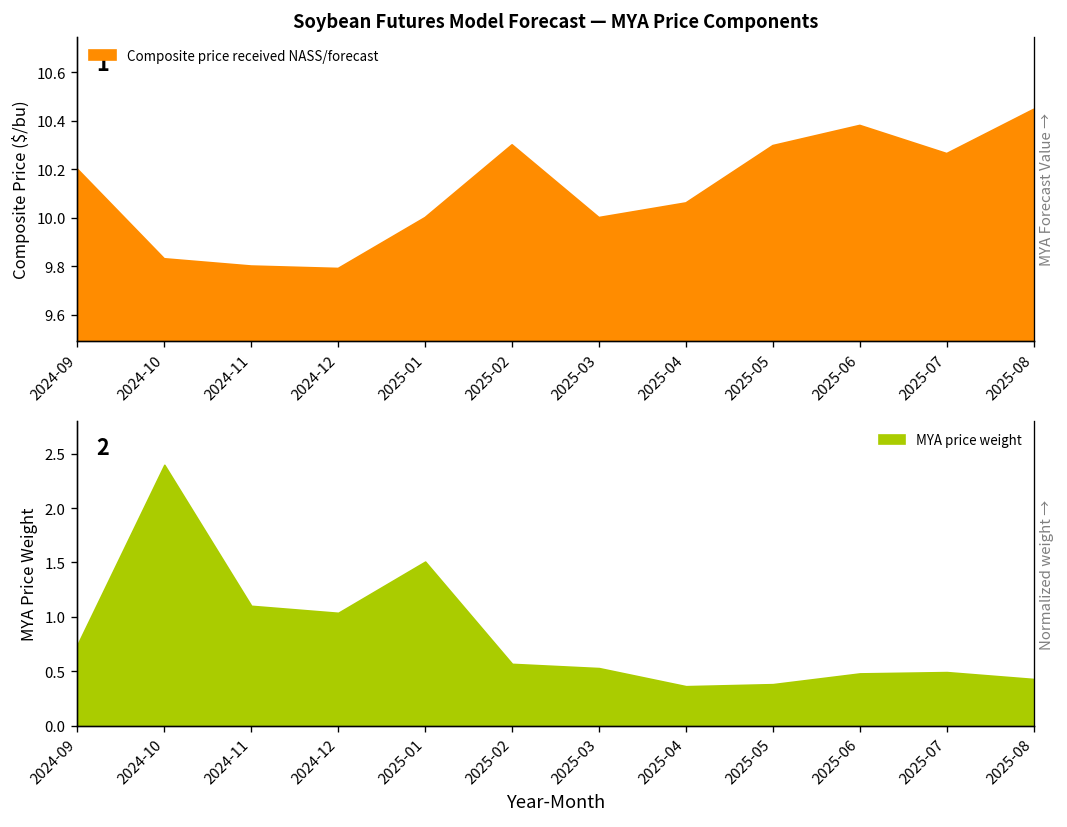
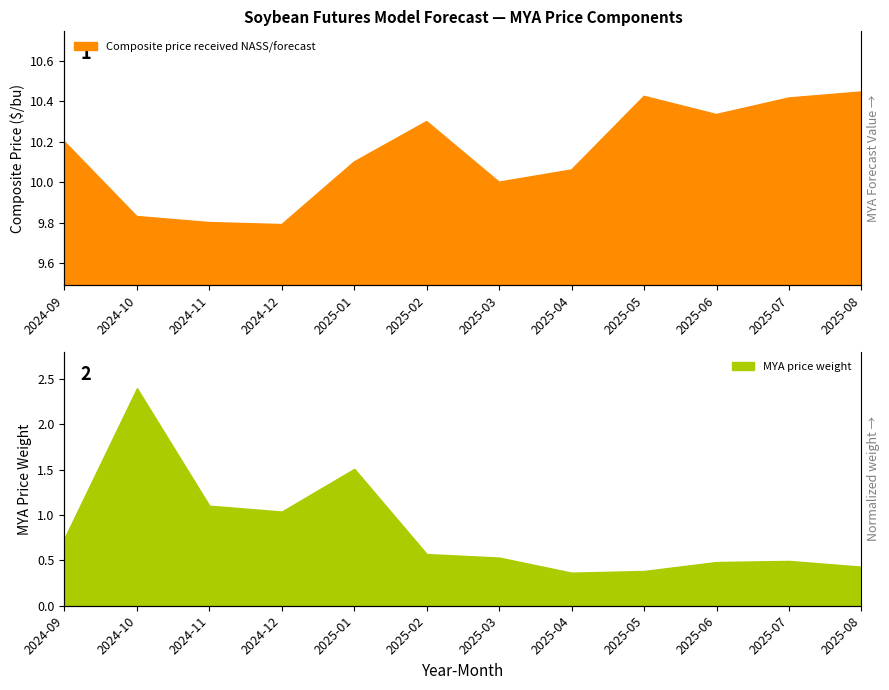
  {
    "Soybean Futures Model Forecast — MYA Price Components": {
      "2024-09": 10.20,
      "2024-10": 9.83,
      "2024-11": 9.80,
      "2024-12": 9.79,
-     "2025-01": 10.0,
+     "2025-01": 10.1,
      "2025-02": 10.30,
      "2025-03": 10.00,
      "2025-04": 10.06,
-     "2025-05": 10.30,
-     "2025-06": 10.38,
-     "2025-07": 10.26,
+     "2025-05": 10.42,
+     "2025-06": 10.33,
+     "2025-07": 10.42,
      "2025-08": 10.45
    }
  }
